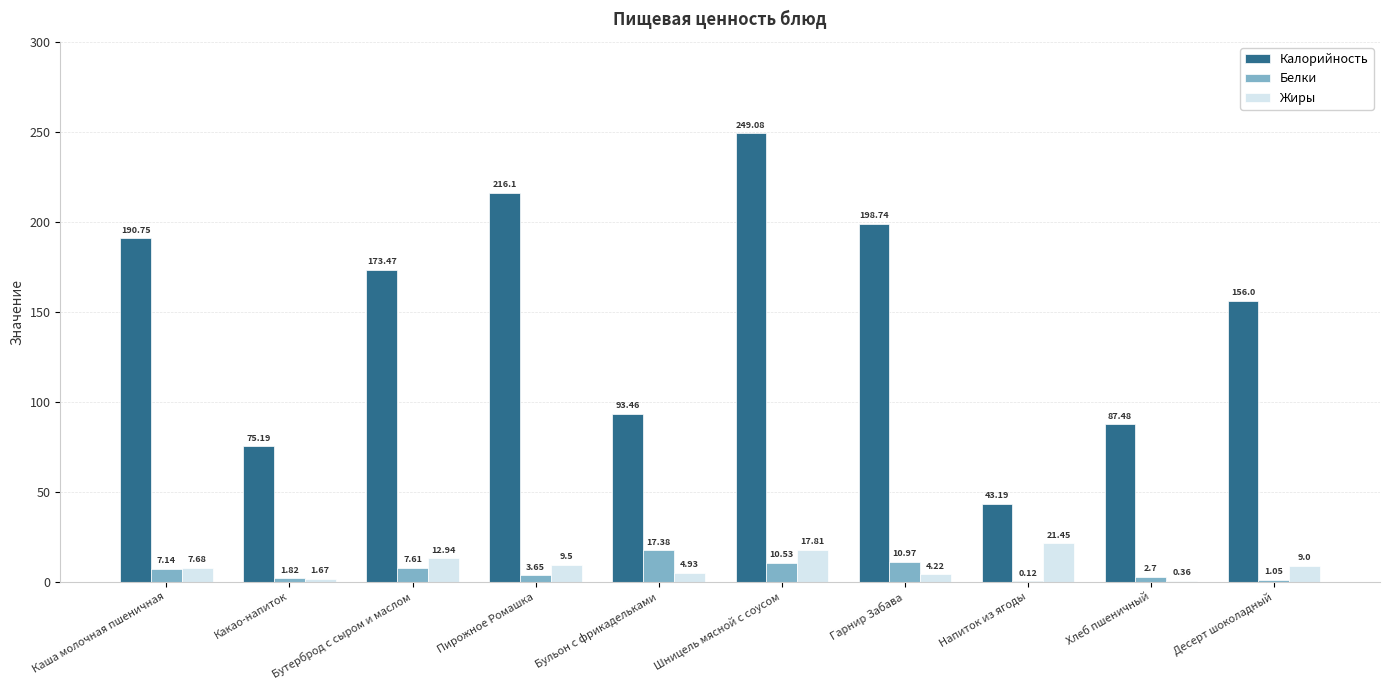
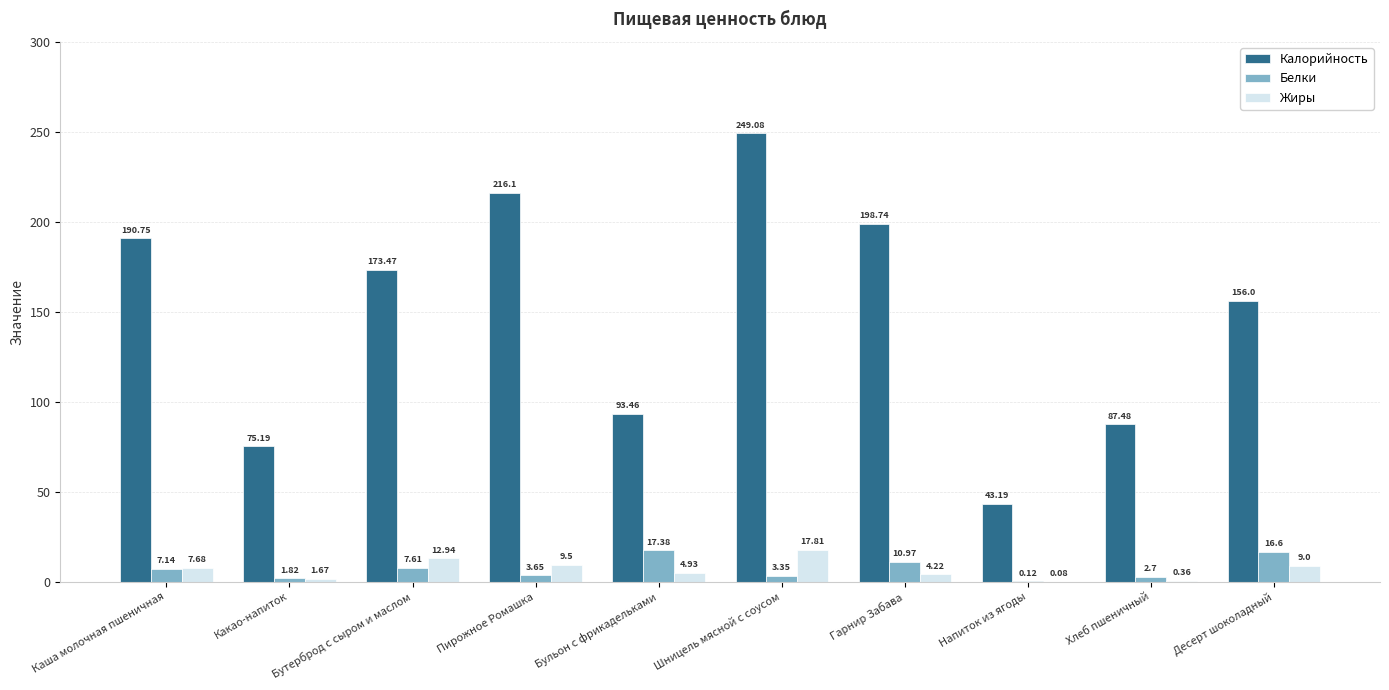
  {
    "Калорийность": {
      "Каша молочная пшеничная": 190.75,
      "Какао-напиток": 75.19,
      "Бутерброд с сыром и маслом": 173.47,
      "Пирожное Ромашка": 216.1,
      "Бульон с фрикадельками": 93.46,
      "Шницель мясной с соусом": 249.08,
      "Гарнир Забава": 198.74,
      "Напиток из ягоды": 43.19,
      "Хлеб пшеничный": 87.48,
      "Десерт шоколадный": 156.0
    },
    "Белки": {
      "Каша молочная пшеничная": 7.14,
      "Какао-напиток": 1.82,
      "Бутерброд с сыром и маслом": 7.61,
      "Пирожное Ромашка": 3.65,
      "Бульон с фрикадельками": 17.38,
-     "Шницель мясной с соусом": 10.53,
+     "Шницель мясной с соусом": 3.35,
      "Гарнир Забава": 10.97,
      "Напиток из ягоды": 0.12,
      "Хлеб пшеничный": 2.7,
-     "Десерт шоколадный": 1.05
+     "Десерт шоколадный": 16.6
    },
    "Жиры": {
      "Каша молочная пшеничная": 7.68,
      "Какао-напиток": 1.67,
      "Бутерброд с сыром и маслом": 12.94,
      "Пирожное Ромашка": 9.5,
      "Бульон с фрикадельками": 4.93,
      "Шницель мясной с соусом": 17.81,
      "Гарнир Забава": 4.22,
-     "Напиток из ягоды": 21.45,
+     "Напиток из ягоды": 0.08,
      "Хлеб пшеничный": 0.36,
      "Десерт шоколадный": 9.0
    }
  }
